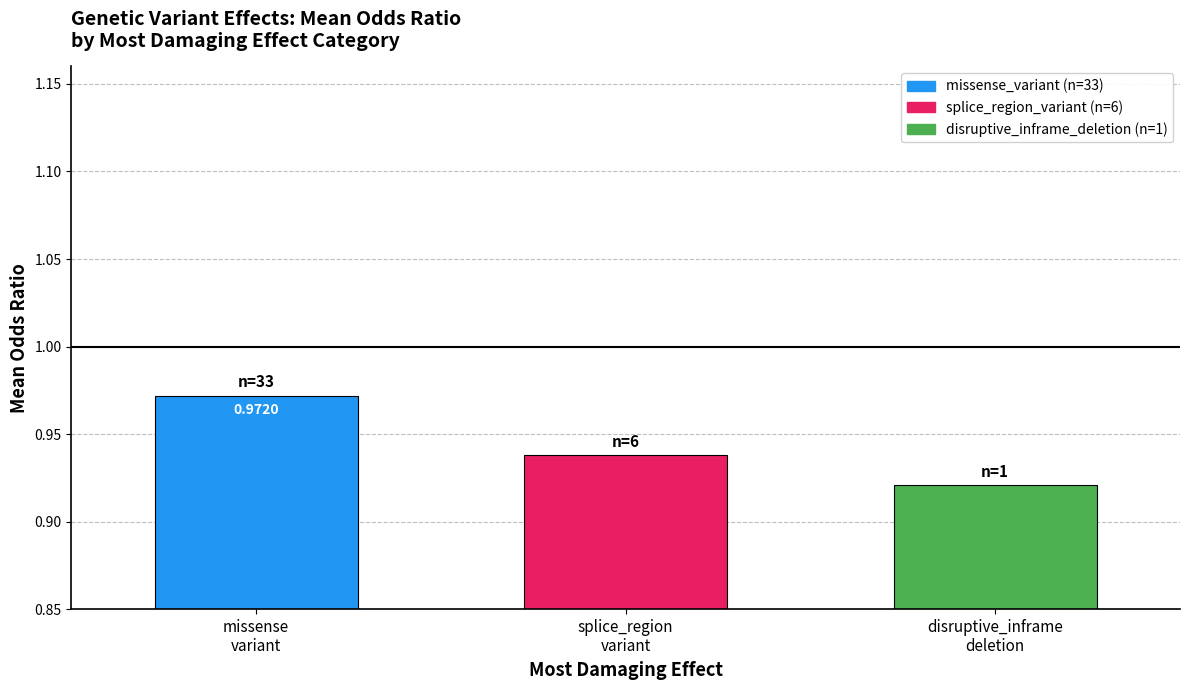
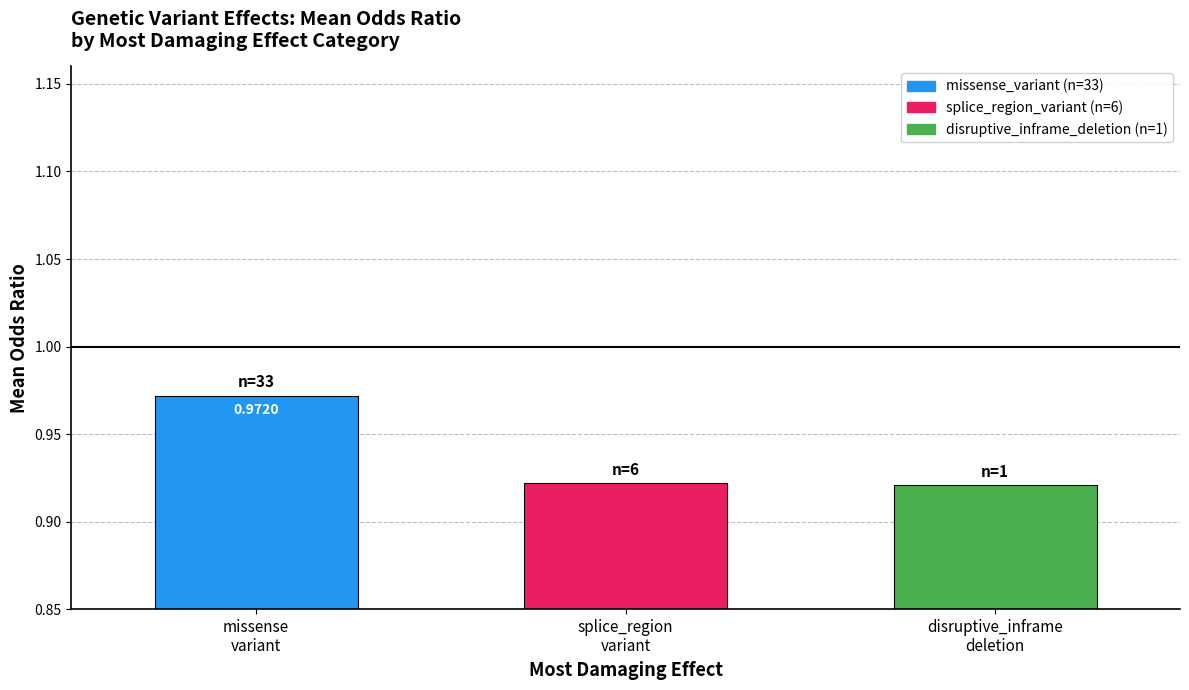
  {
-   "splice_region variant": 0.938
+   "splice_region variant": 0.922
  }
